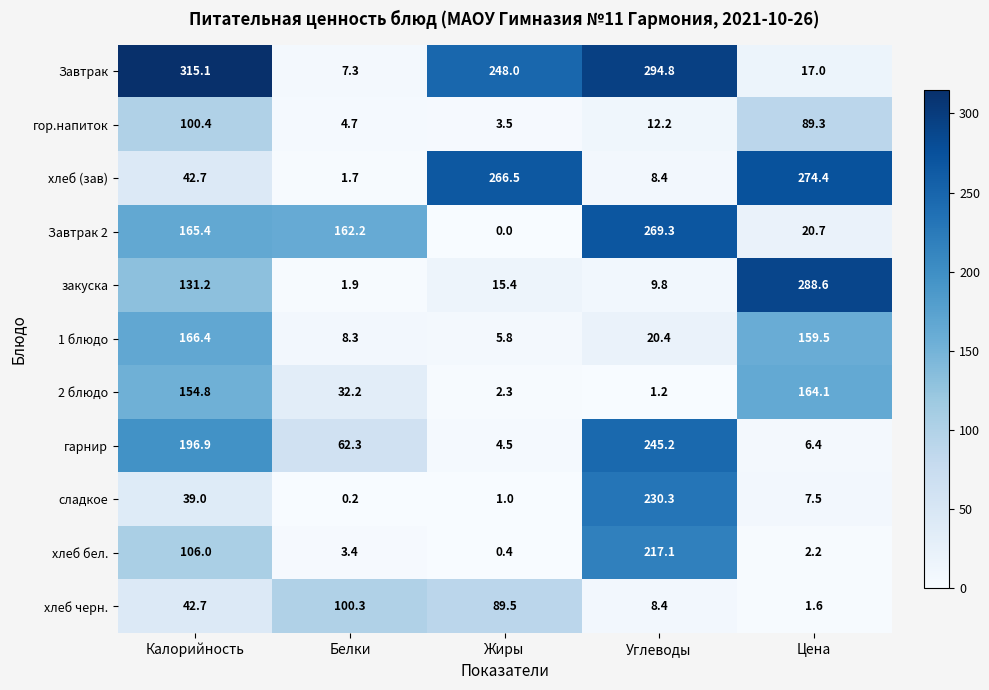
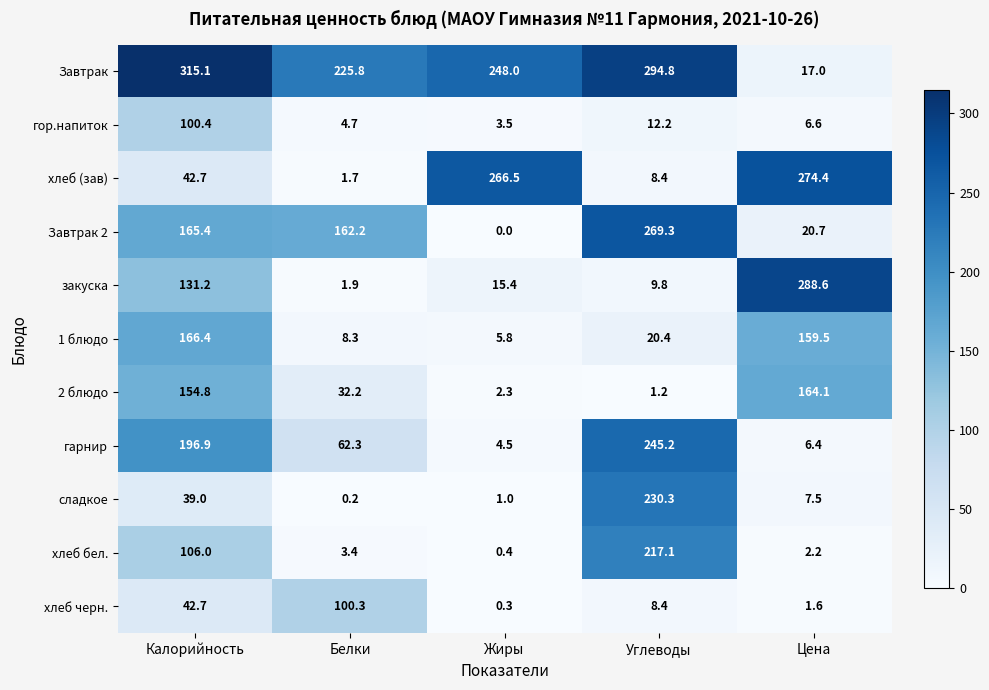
  {
    "Завтрак": {
      "Калорийность": 315.1,
-     "Белки": 7.3,
+     "Белки": 225.8,
      "Жиры": 248.0,
      "Углеводы": 294.8,
      "Цена": 17.0
    },
    "гор.напиток": {
      "Калорийность": 100.4,
      "Белки": 4.7,
      "Жиры": 3.5,
      "Углеводы": 12.2,
-     "Цена": 89.3
+     "Цена": 6.6
    },
    "хлеб (зав)": {
      "Калорийность": 42.7,
      "Белки": 1.7,
      "Жиры": 266.5,
      "Углеводы": 8.4,
      "Цена": 274.4
    },
    "Завтрак 2": {
      "Калорийность": 165.4,
      "Белки": 162.2,
      "Жиры": 0.0,
      "Углеводы": 269.3,
      "Цена": 20.7
    },
    "закуска": {
      "Калорийность": 131.2,
      "Белки": 1.9,
      "Жиры": 15.4,
      "Углеводы": 9.8,
      "Цена": 288.6
    },
    "1 блюдо": {
      "Калорийность": 166.4,
      "Белки": 8.3,
      "Жиры": 5.8,
      "Углеводы": 20.4,
      "Цена": 159.5
    },
    "2 блюдо": {
      "Калорийность": 154.8,
      "Белки": 32.2,
      "Жиры": 2.3,
      "Углеводы": 1.2,
      "Цена": 164.1
    },
    "гарнир": {
      "Калорийность": 196.9,
      "Белки": 62.3,
      "Жиры": 4.5,
      "Углеводы": 245.2,
      "Цена": 6.4
    },
    "сладкое": {
      "Калорийность": 39.0,
      "Белки": 0.2,
      "Жиры": 1.0,
      "Углеводы": 230.3,
      "Цена": 7.5
    },
    "хлеб бел.": {
      "Калорийность": 106.0,
      "Белки": 3.4,
      "Жиры": 0.4,
      "Углеводы": 217.1,
      "Цена": 2.2
    },
    "хлеб черн.": {
      "Калорийность": 42.7,
      "Белки": 100.3,
-     "Жиры": 89.5,
+     "Жиры": 0.3,
      "Углеводы": 8.4,
      "Цена": 1.6
    }
  }
